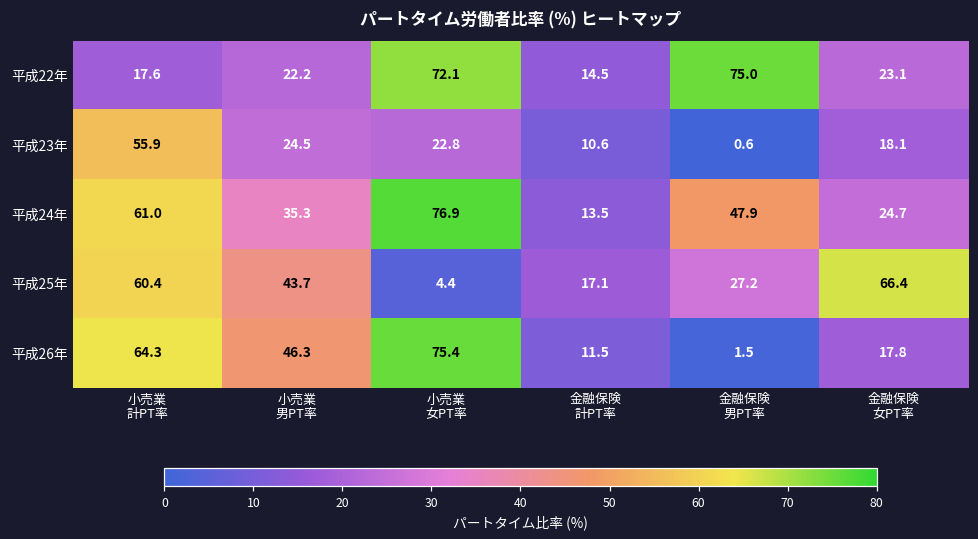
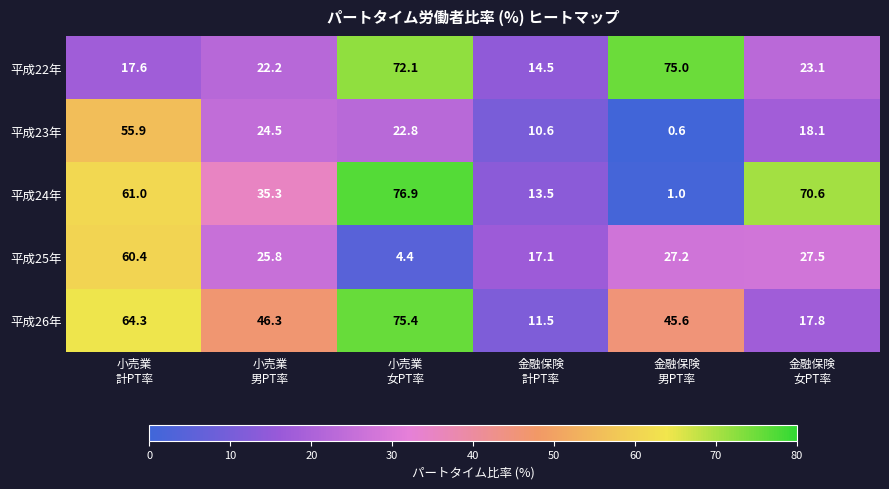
  {
    "平成22年": {
      "小売業 計PT率": 17.6,
      "小売業 男PT率": 22.2,
      "小売業 女PT率": 72.1,
      "金融保険 計PT率": 14.5,
      "金融保険 男PT率": 75.0,
      "金融保険 女PT率": 23.1
    },
    "平成23年": {
      "小売業 計PT率": 55.9,
      "小売業 男PT率": 24.5,
      "小売業 女PT率": 22.8,
      "金融保険 計PT率": 10.6,
      "金融保険 男PT率": 0.6,
      "金融保険 女PT率": 18.1
    },
    "平成24年": {
      "小売業 計PT率": 61.0,
      "小売業 男PT率": 35.3,
      "小売業 女PT率": 76.9,
      "金融保険 計PT率": 13.5,
-     "金融保険 男PT率": 47.9,
-     "金融保険 女PT率": 24.7
+     "金融保険 男PT率": 1.0,
+     "金融保険 女PT率": 70.6
    },
    "平成25年": {
      "小売業 計PT率": 60.4,
-     "小売業 男PT率": 43.7,
+     "小売業 男PT率": 25.8,
      "小売業 女PT率": 4.4,
      "金融保険 計PT率": 17.1,
      "金融保険 男PT率": 27.2,
-     "金融保険 女PT率": 66.4
+     "金融保険 女PT率": 27.5
    },
    "平成26年": {
      "小売業 計PT率": 64.3,
      "小売業 男PT率": 46.3,
      "小売業 女PT率": 75.4,
      "金融保険 計PT率": 11.5,
-     "金融保険 男PT率": 1.5,
+     "金融保険 男PT率": 45.6,
      "金融保険 女PT率": 17.8
    }
  }
